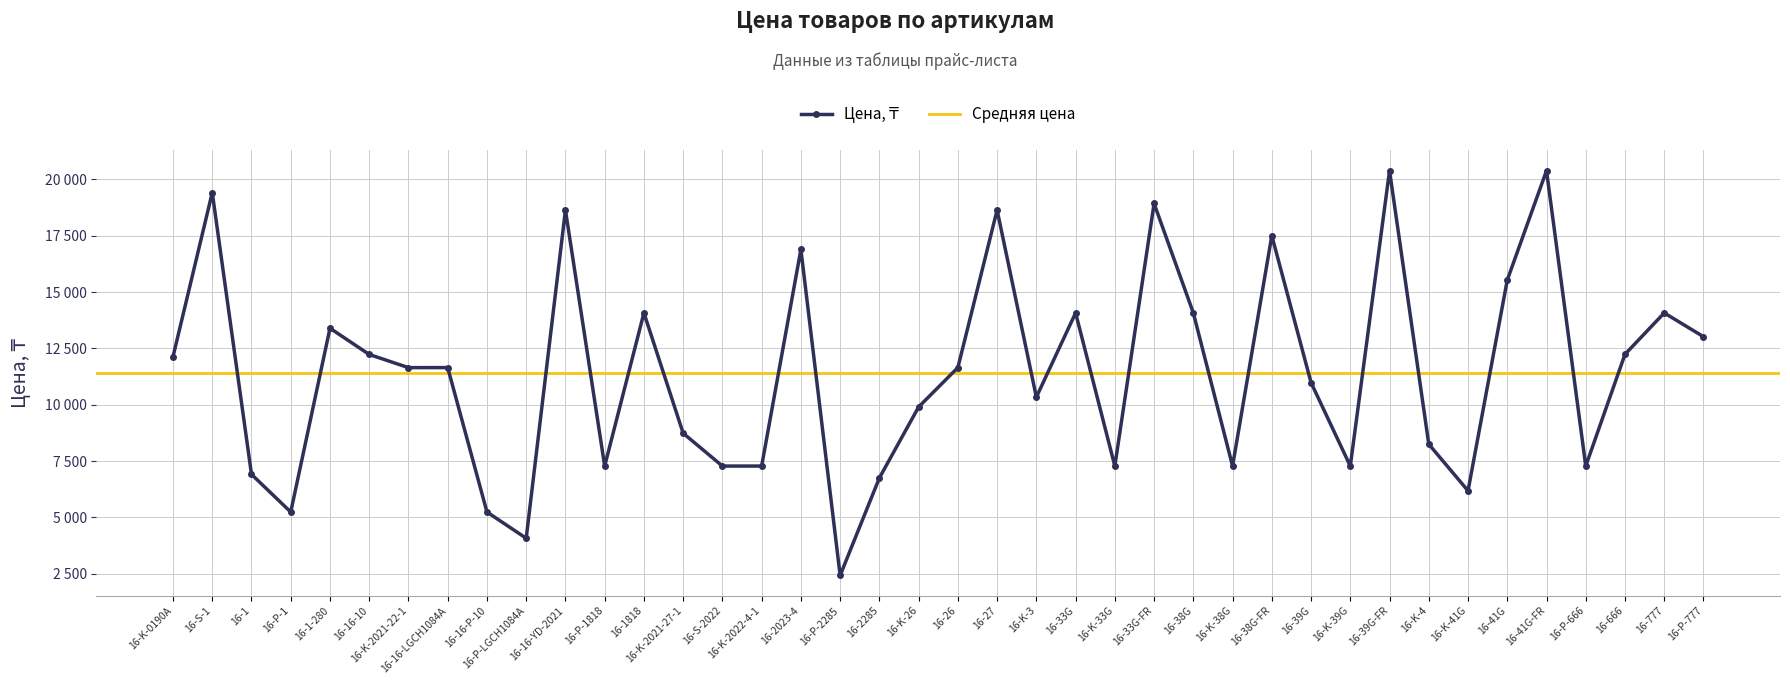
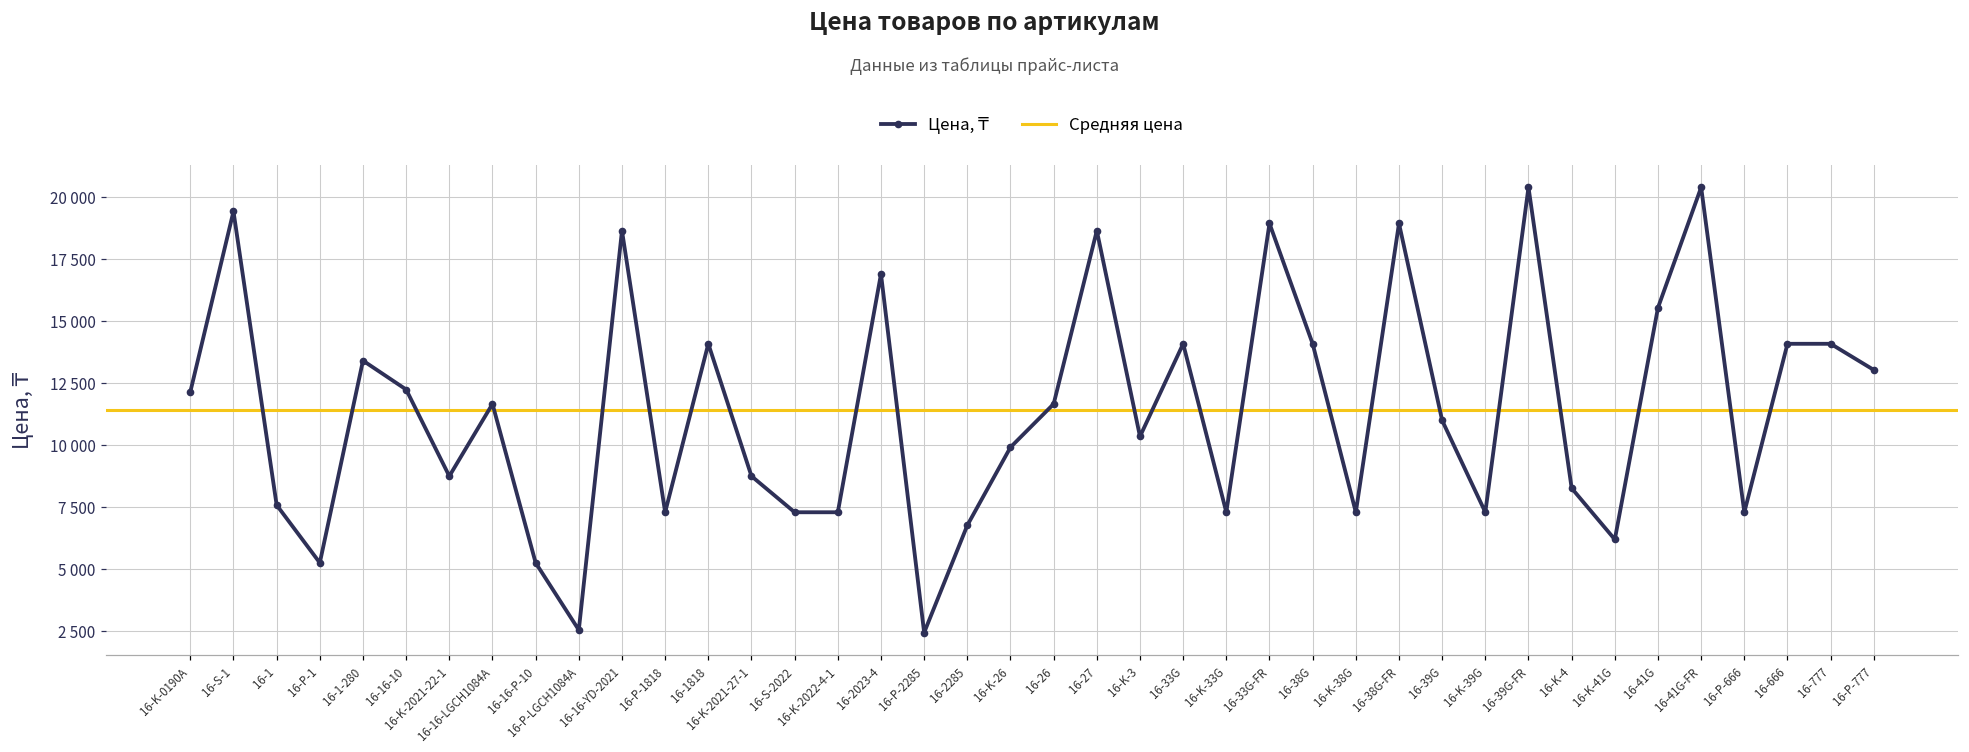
  {
    "16-K-0190A": 12100,
    "16-S-1": 19400,
-   "16-1": 6900,
+   "16-1": 7600,
    "16-P-1": 5200,
    "16-1-280": 13400,
    "16-16-10": 12200,
-   "16-K-2021-22-1": 11600,
+   "16-K-2021-22-1": 8700,
    "16-16-LGCH1084A": 11600,
    "16-16-P-10": 5200,
-   "16-P-LGCH1084A": 4100,
+   "16-P-LGCH1084A": 2500,
    "16-16-YD-2021": 18600,
    "16-P-1818": 7300,
    "16-1818": 14100,
    "16-K-2021-27-1": 8700,
    "16-S-2022": 7300,
    "16-K-2022-4-1": 7300,
    "16-2023-4": 16900,
    "16-P-2285": 2400,
    "16-2285": 6800,
    "16-K-26": 9900,
    "16-26": 11600,
    "16-27": 18600,
    "16-K-3": 10300,
    "16-33G": 14100,
    "16-K-33G": 7300,
    "16-33G-FR": 18900,
    "16-38G": 14100,
    "16-K-38G": 7300,
-   "16-38G-FR": 17500,
+   "16-38G-FR": 18900,
    "16-39G": 11000,
    "16-K-39G": 7300,
    "16-39G-FR": 20400,
    "16-K-4": 8300,
    "16-K-41G": 6200,
    "16-41G": 15500,
    "16-41G-FR": 20400,
    "16-P-666": 7300,
-   "16-666": 12200,
+   "16-666": 14100,
    "16-777": 14100,
    "16-P-777": 13000
  }
